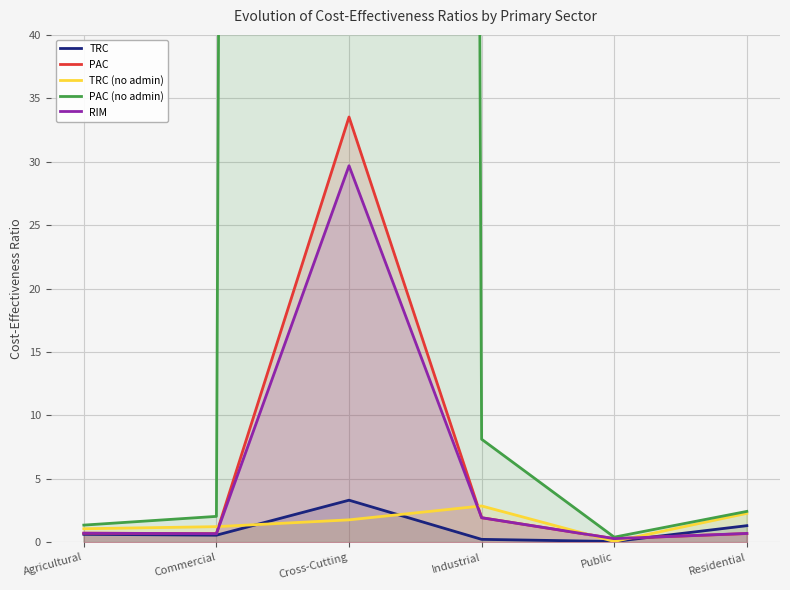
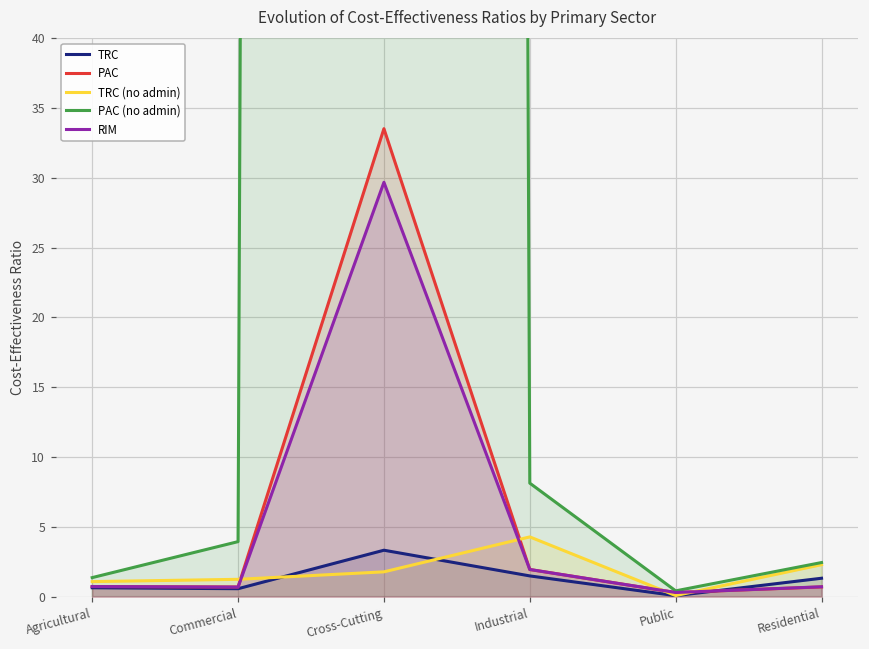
  {
    "TRC": {
      "Cross-Cutting": 3.3,
-     "Industrial": 0.2,
+     "Industrial": 1.5,
      "Residential": 1.3
    },
    "PAC": {
      "Cross-Cutting": 33.5
    },
    "TRC (no admin)": {
      "Agricultural": 1.1,
      "Commercial": 1.2,
      "Cross-Cutting": 1.8,
-     "Industrial": 2.9
+     "Industrial": 4.3
    },
    "PAC (no admin)": {
      "Agricultural": 1.4,
-     "Commercial": 2.0,
+     "Commercial": 3.9,
      "Industrial": 8.1
    },
    "RIM": {
      "Cross-Cutting": 29.7
    }
  }
